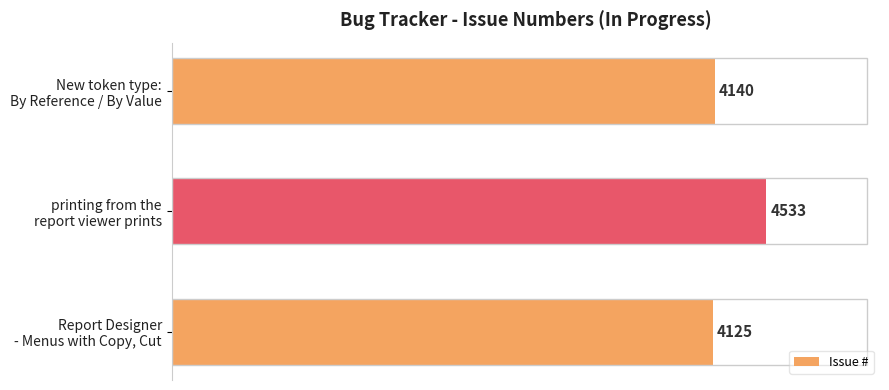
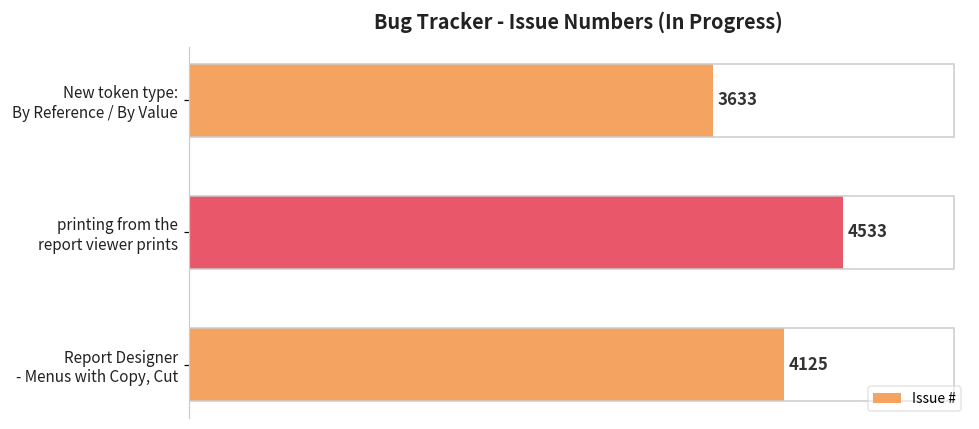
  {
-   "New token type: By Reference / By Value": 4140,
+   "New token type: By Reference / By Value": 3633,
    "printing from the report viewer prints": 4533,
    "Report Designer - Menus with Copy, Cut": 4125
  }
